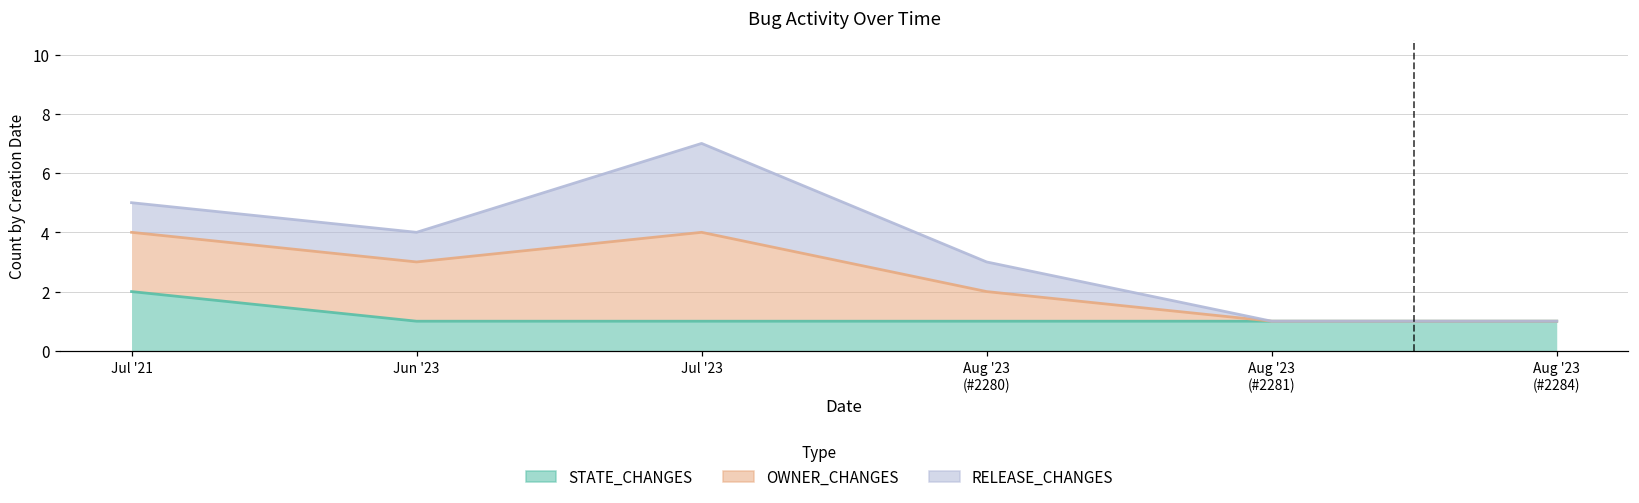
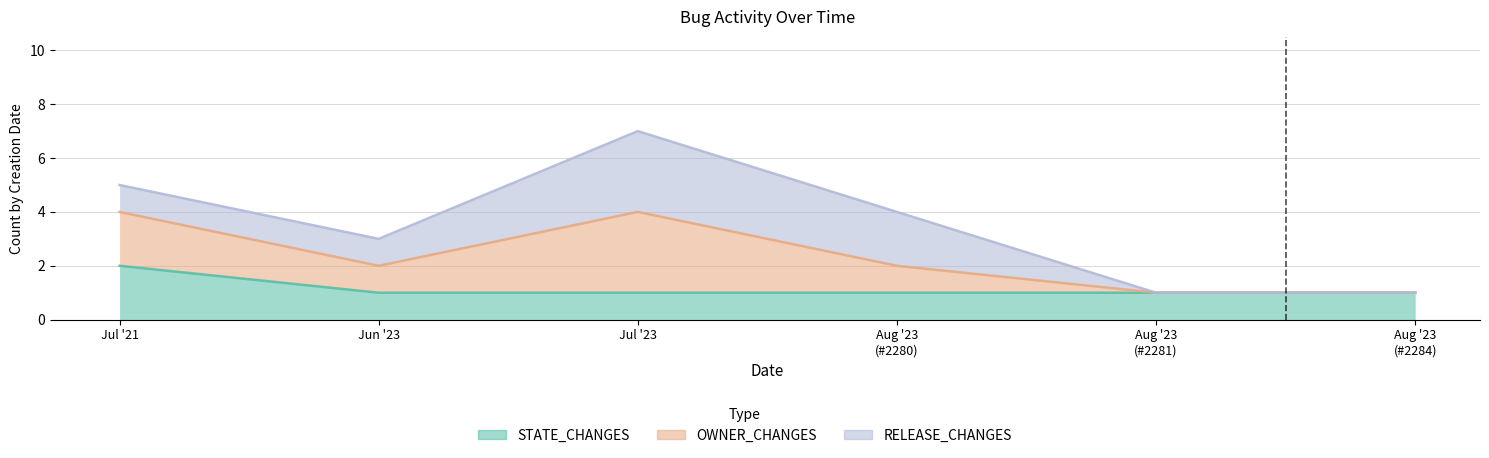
  {
    "STATE_CHANGES": {
      "Jul '21": 2,
      "Jun '23": 1,
      "Jul '23": 1,
      "Aug '23 (#2280)": 1
    },
    "OWNER_CHANGES": {
      "Jul '21": 4,
-     "Jun '23": 2,
+     "Jun '23": 1,
      "Jul '23": 4,
      "Aug '23 (#2280)": 2
    },
    "RELEASE_CHANGES": {
      "Jul '21": 1,
      "Jun '23": 1,
      "Jul '23": 3,
-     "Aug '23 (#2280)": 1
+     "Aug '23 (#2280)": 2
    }
  }
